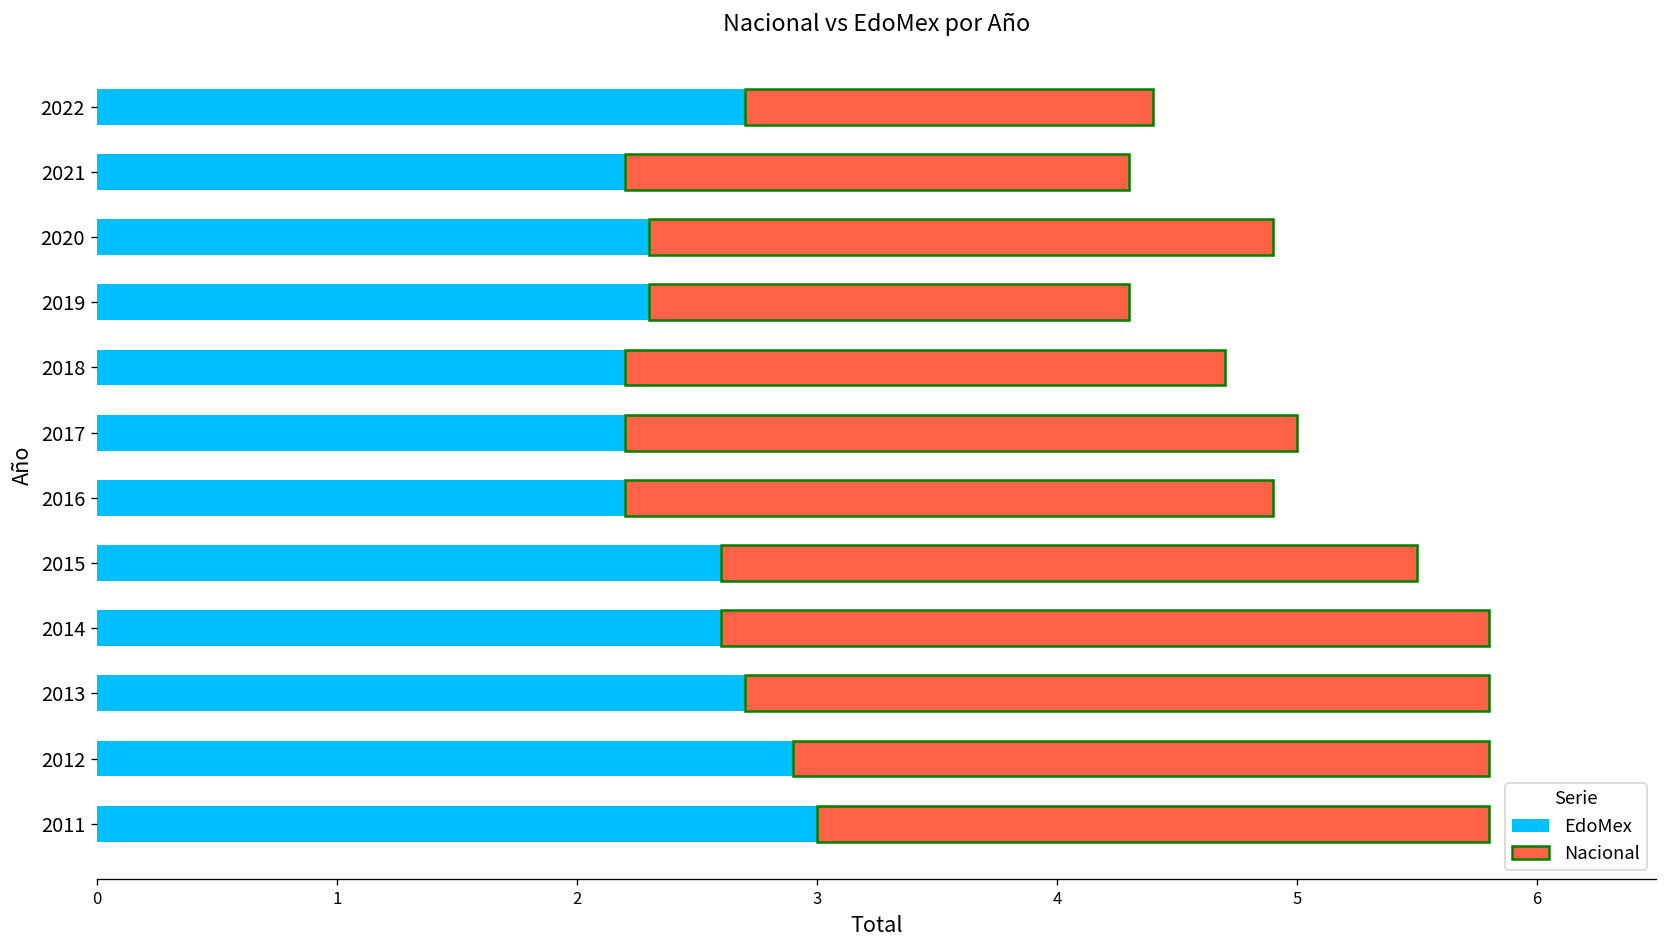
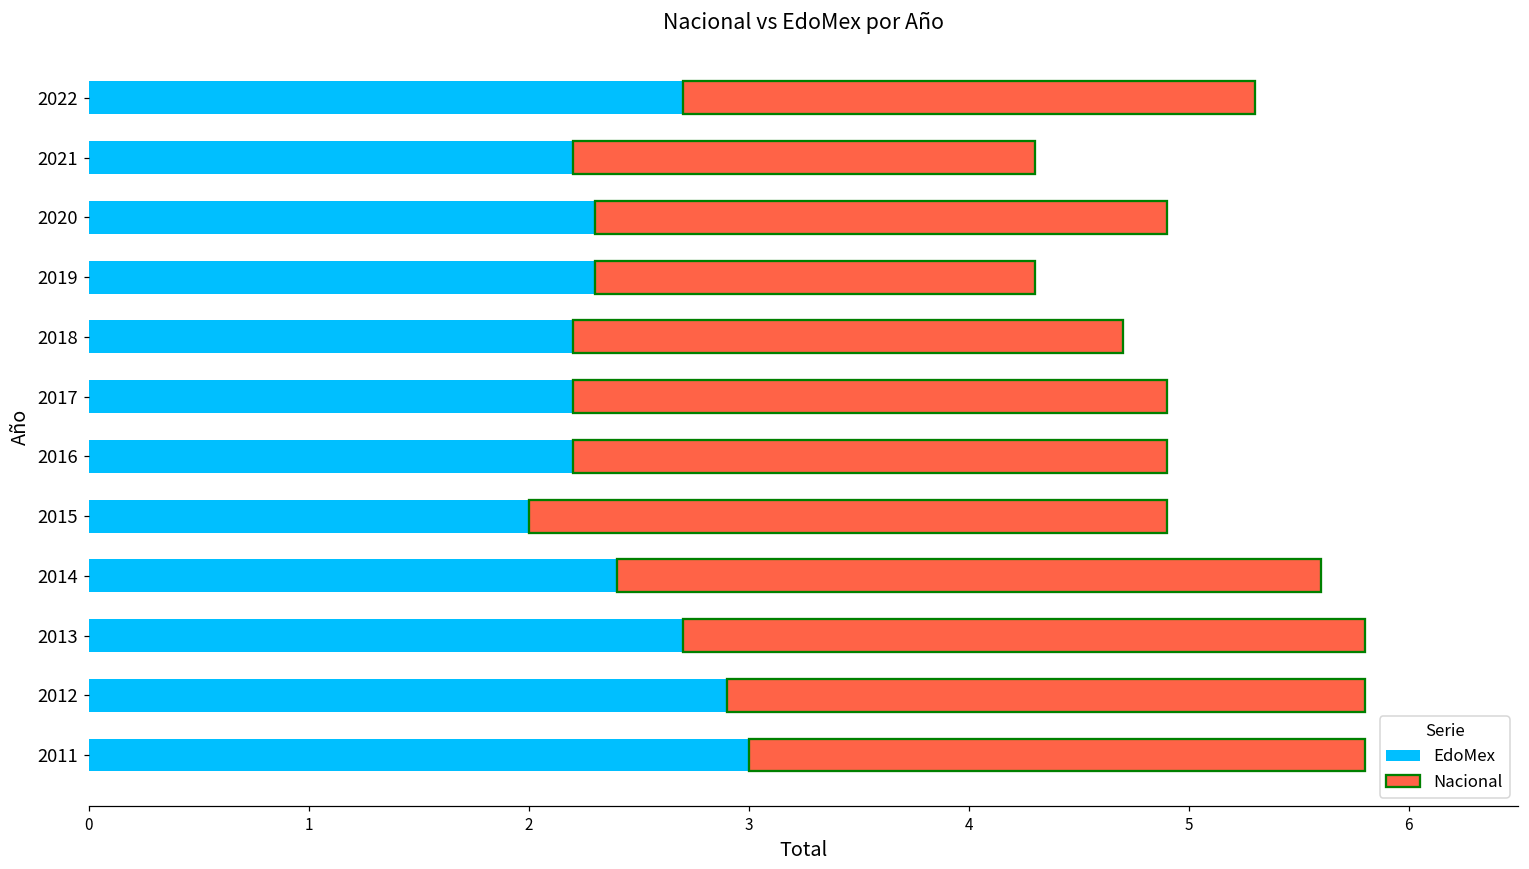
  {
    "EdoMex": {
      "2022": 2.7,
      "2021": 2.2,
      "2020": 2.3,
      "2019": 2.3,
      "2018": 2.2,
      "2017": 2.2,
      "2016": 2.2,
-     "2015": 2.6,
-     "2014": 2.6,
+     "2015": 2.0,
+     "2014": 2.4,
      "2013": 2.7,
      "2012": 2.9,
      "2011": 3.0
    },
    "Nacional": {
-     "2022": 1.7,
+     "2022": 2.6,
      "2021": 2.1,
      "2020": 2.6,
      "2019": 2.0,
      "2018": 2.5,
-     "2017": 2.8,
+     "2017": 2.7,
      "2016": 2.7,
      "2015": 2.9,
      "2014": 3.2,
      "2013": 3.1,
      "2012": 2.9,
      "2011": 2.8
    }
  }
